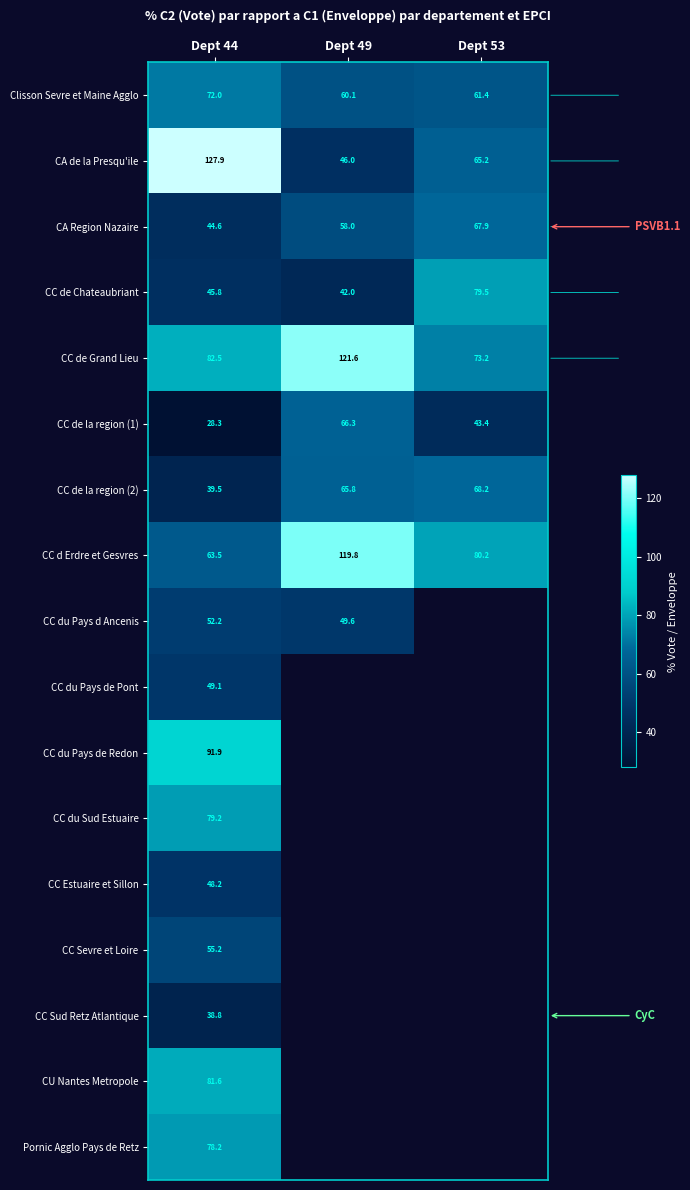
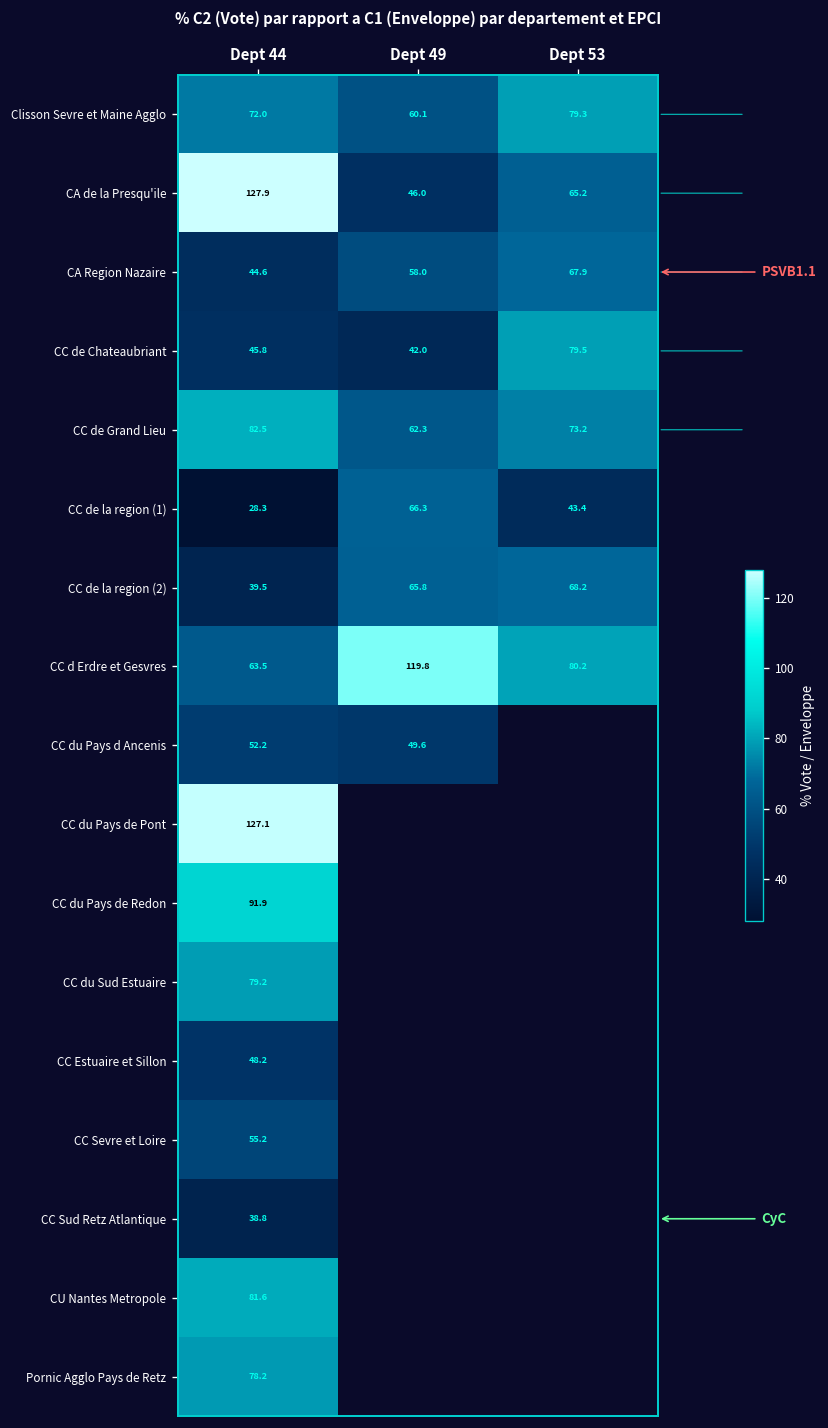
  {
    "Clisson Sevre et Maine Agglo": {
      "Dept 44": 72.0,
      "Dept 49": 60.1,
-     "Dept 53": 61.4
+     "Dept 53": 79.3
    },
    "CA de la Presqu'ile": {
      "Dept 44": 127.9,
      "Dept 49": 46.0,
      "Dept 53": 65.2
    },
    "CA Region Nazaire": {
      "Dept 44": 44.6,
      "Dept 49": 58.0,
      "Dept 53": 67.9
    },
    "CC de Chateaubriant": {
      "Dept 44": 45.8,
      "Dept 49": 42.0,
      "Dept 53": 79.5
    },
    "CC de Grand Lieu": {
      "Dept 44": 82.5,
-     "Dept 49": 121.6,
+     "Dept 49": 62.3,
      "Dept 53": 73.2
    },
    "CC de la region (1)": {
      "Dept 44": 28.3,
      "Dept 49": 66.3,
      "Dept 53": 43.4
    },
    "CC de la region (2)": {
      "Dept 44": 39.5,
      "Dept 49": 65.8,
      "Dept 53": 68.2
    },
    "CC d Erdre et Gesvres": {
      "Dept 44": 63.5,
      "Dept 49": 119.8,
      "Dept 53": 80.2
    },
    "CC du Pays d Ancenis": {
      "Dept 44": 52.2,
      "Dept 49": 49.6
    },
    "CC du Pays de Pont": {
-     "Dept 44": 49.1
+     "Dept 44": 127.1
    },
    "CC du Pays de Redon": {
      "Dept 44": 91.9
    },
    "CC du Sud Estuaire": {
      "Dept 44": 79.2
    },
    "CC Estuaire et Sillon": {
      "Dept 44": 48.2
    },
    "CC Sevre et Loire": {
      "Dept 44": 55.2
    },
    "CC Sud Retz Atlantique": {
      "Dept 44": 38.8
    },
    "CU Nantes Metropole": {
      "Dept 44": 81.6
    },
    "Pornic Agglo Pays de Retz": {
      "Dept 44": 78.2
    }
  }
